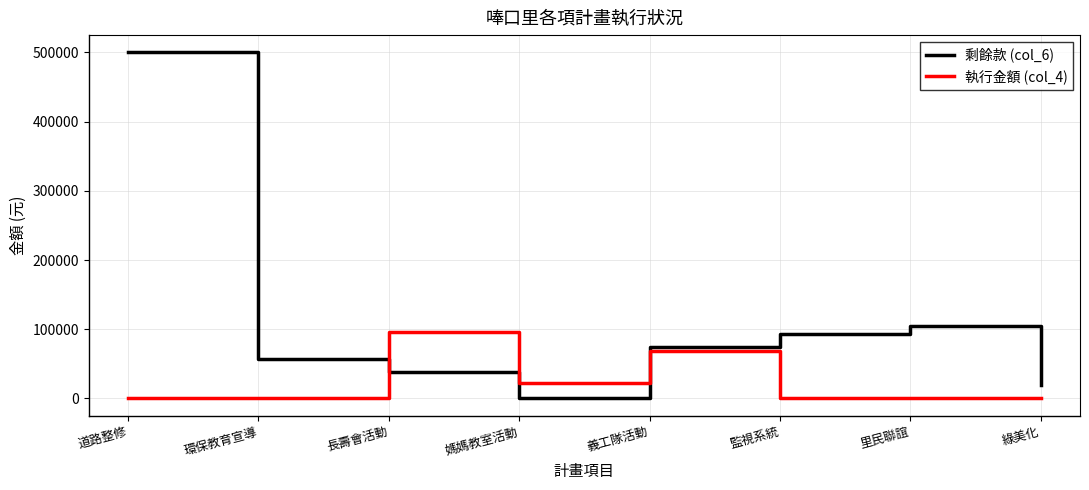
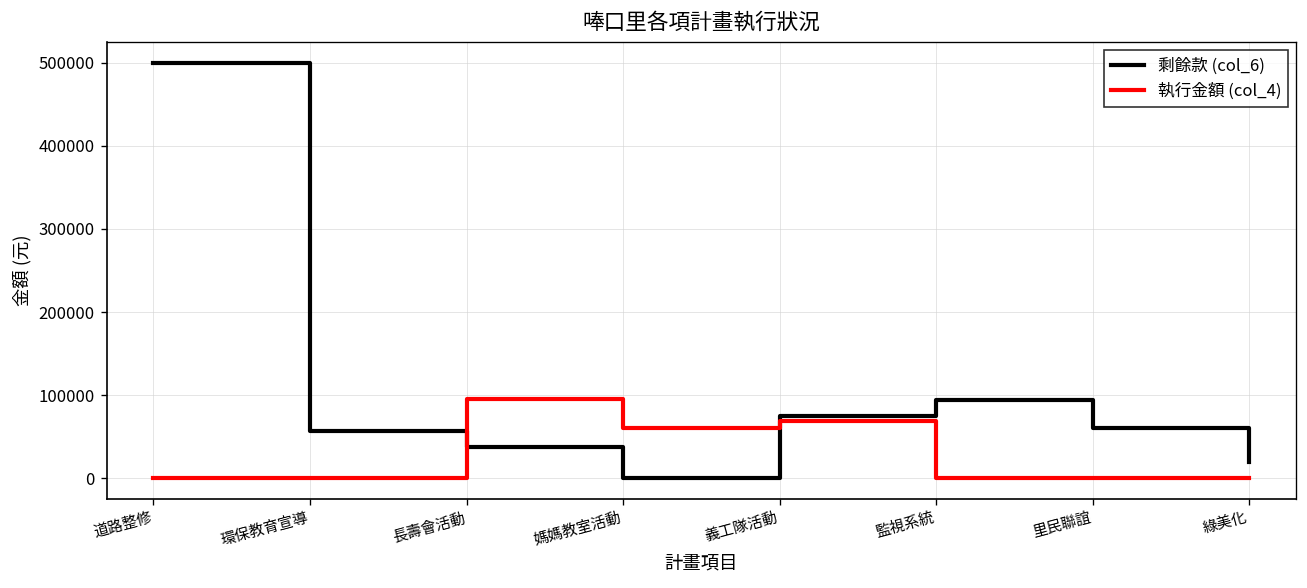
  {
    "剩餘款 (col_6)": {
      "道路整修": 500000,
      "環保教育宣導": 60000,
      "長壽會活動": 40000,
      "媽媽教室活動": 0,
      "義工隊活動": 70000,
      "監視系統": 90000,
-     "里民聯誼": 100000,
+     "里民聯誼": 60000,
      "綠美化": 20000
    },
    "執行金額 (col_4)": {
      "道路整修": 0,
      "環保教育宣導": 0,
      "長壽會活動": 100000,
-     "媽媽教室活動": 20000,
+     "媽媽教室活動": 60000,
      "義工隊活動": 70000,
      "監視系統": 0,
      "里民聯誼": 0,
      "綠美化": 0
    }
  }
